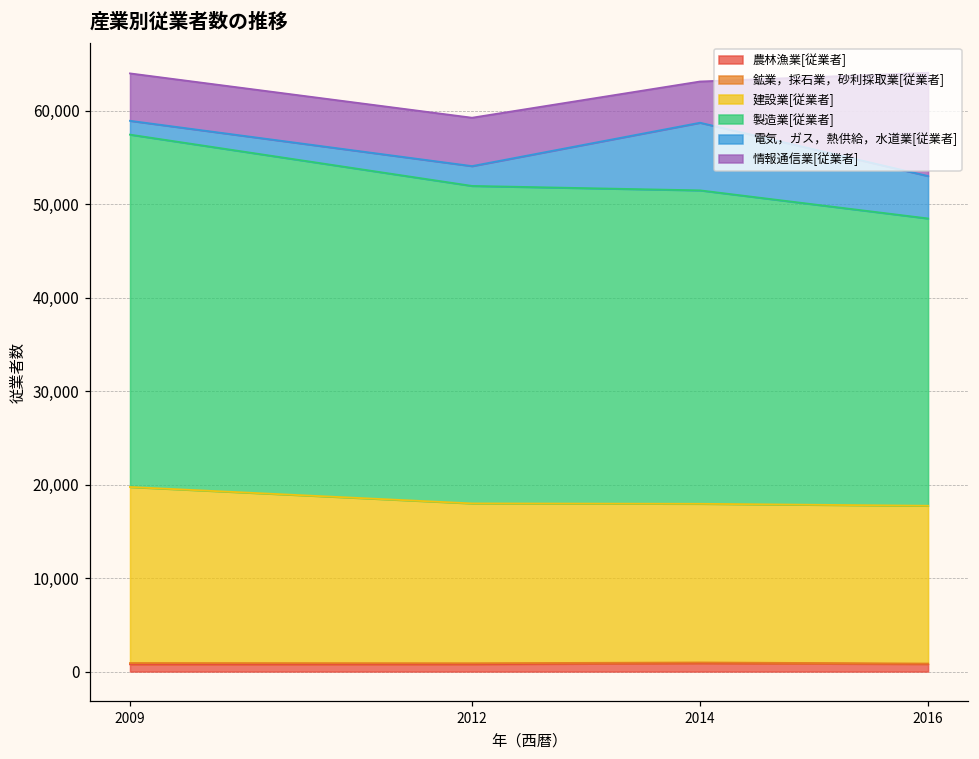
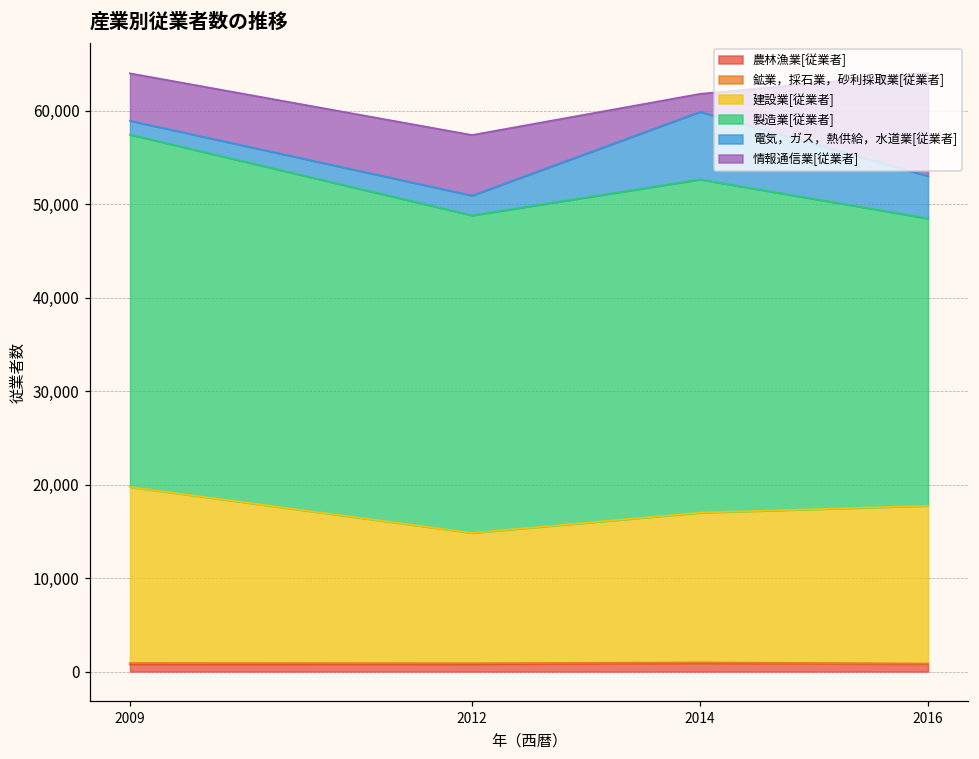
  {
    "建設業[従業者]": {
      "2009": "19,000",
-     "2012": "17,000",
-     "2014": "17,000",
+     "2012": "14,000",
+     "2014": "16,000",
      "2016": "17,000"
    },
    "製造業[従業者]": {
      "2009": "38,000",
      "2012": "34,000",
-     "2014": "34,000",
+     "2014": "36,000",
      "2016": "31,000"
    },
    "電気，ガス，熱供給，水道業[従業者]": {
      "2009": "1,000",
      "2012": "2,000",
      "2014": "7,000",
      "2016": "5,000"
    },
    "情報通信業[従業者]": {
      "2009": "5,000",
-     "2012": "5,000",
-     "2014": "4,000"
+     "2012": "6,000",
+     "2014": "2,000"
    }
  }
